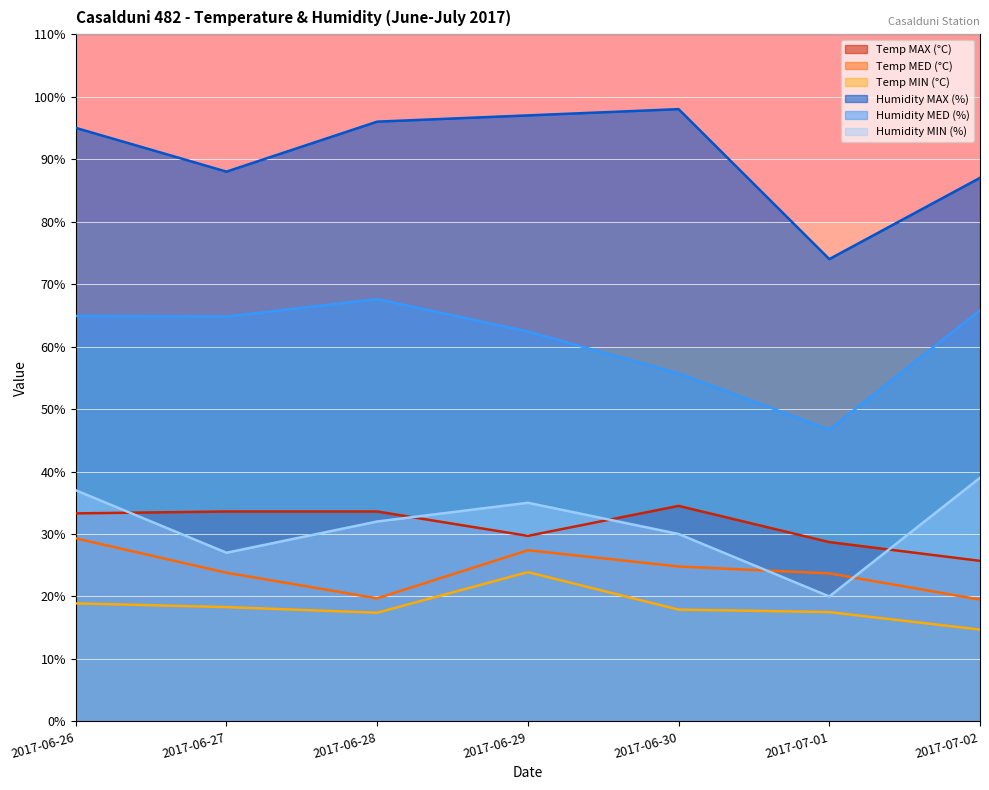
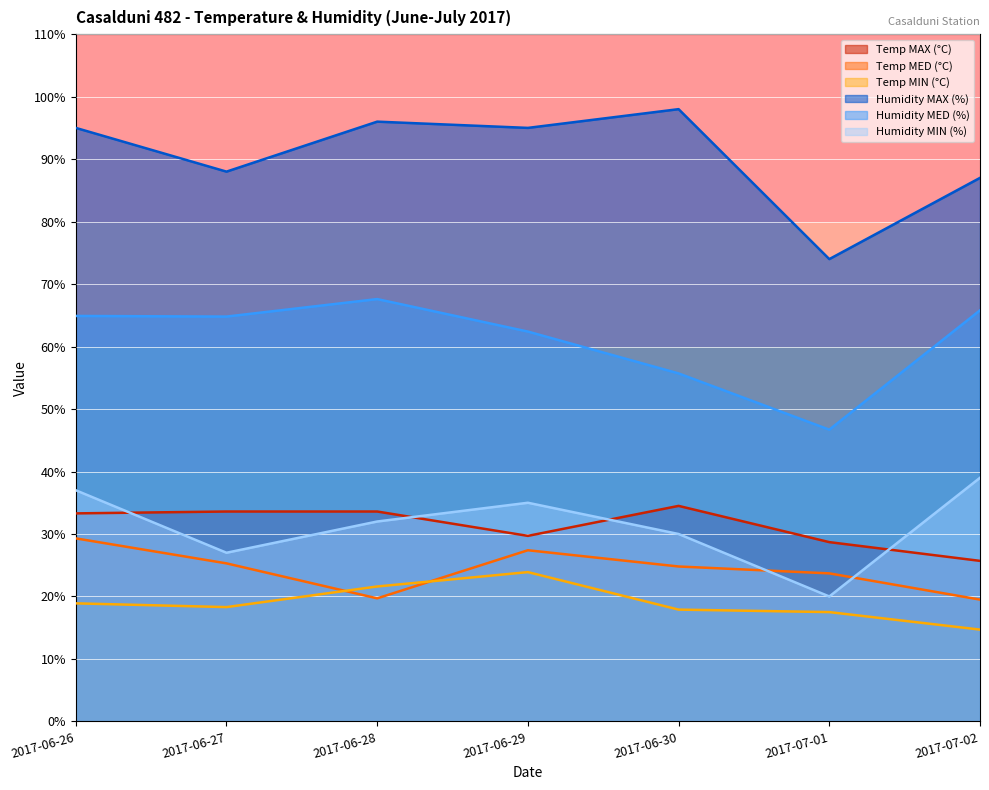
  {
    "Temp MAX (°C)": {
      "2017-06-26": "33%",
      "2017-06-27": "34%",
      "2017-06-28": "34%",
      "2017-06-29": "30%",
      "2017-06-30": "35%",
      "2017-07-01": "29%",
      "2017-07-02": "26%"
    },
    "Temp MED (°C)": {
      "2017-06-26": "29%",
-     "2017-06-27": "24%",
+     "2017-06-27": "25%",
      "2017-06-28": "20%",
      "2017-06-29": "27%",
      "2017-06-30": "25%",
      "2017-07-01": "24%",
      "2017-07-02": "20%"
    },
    "Temp MIN (°C)": {
      "2017-06-26": "19%",
      "2017-06-27": "18%",
-     "2017-06-28": "17%",
+     "2017-06-28": "22%",
      "2017-06-29": "24%",
      "2017-06-30": "18%",
      "2017-07-01": "18%",
      "2017-07-02": "15%"
    },
    "Humidity MAX (%)": {
      "2017-06-26": "95%",
      "2017-06-27": "88%",
      "2017-06-28": "96%",
-     "2017-06-29": "97%",
+     "2017-06-29": "95%",
      "2017-06-30": "98%",
      "2017-07-01": "74%",
      "2017-07-02": "87%"
    },
    "Humidity MED (%)": {
      "2017-06-26": "65%",
      "2017-06-27": "65%",
      "2017-06-28": "68%",
      "2017-06-29": "62%",
      "2017-06-30": "56%",
      "2017-07-01": "47%",
      "2017-07-02": "66%"
    },
    "Humidity MIN (%)": {
      "2017-06-26": "37%",
      "2017-06-27": "27%",
      "2017-06-28": "32%",
      "2017-06-29": "35%",
      "2017-06-30": "30%",
      "2017-07-01": "20%",
      "2017-07-02": "39%"
    }
  }
